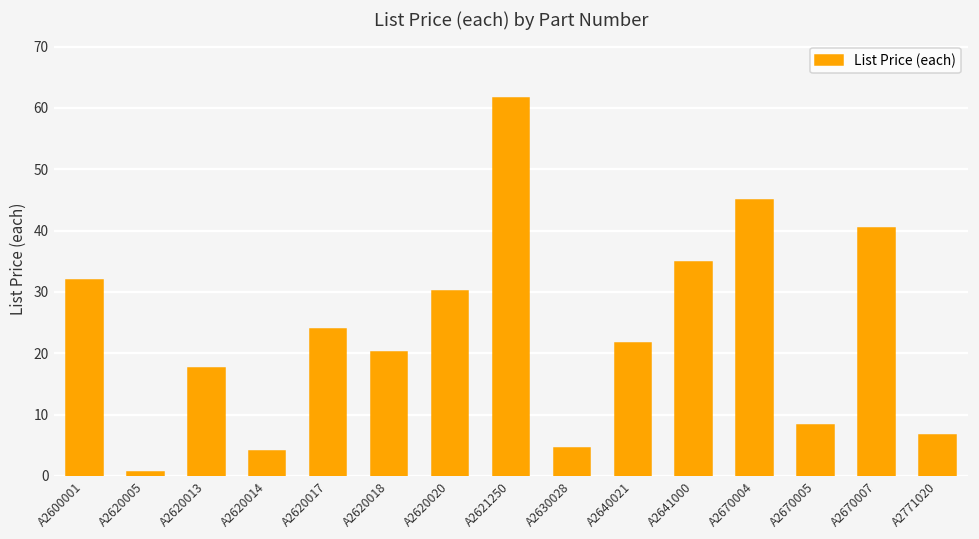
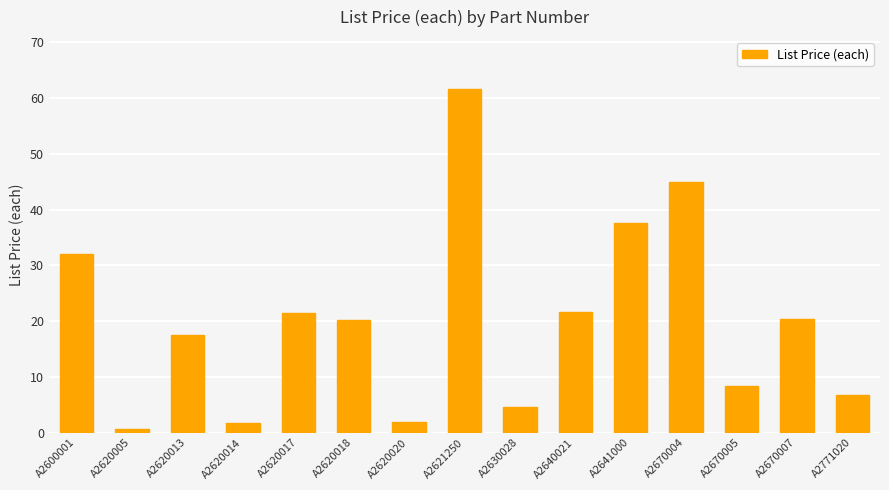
  {
    "A2600001": 32,
    "A2620005": 1,
    "A2620013": 18,
-   "A2620014": 4,
-   "A2620017": 24,
+   "A2620014": 2,
+   "A2620017": 21,
    "A2620018": 20,
-   "A2620020": 30,
+   "A2620020": 2,
    "A2621250": 62,
    "A2630028": 5,
    "A2640021": 22,
-   "A2641000": 35,
+   "A2641000": 38,
    "A2670004": 45,
    "A2670005": 8,
-   "A2670007": 41,
+   "A2670007": 20,
    "A2771020": 7
  }
